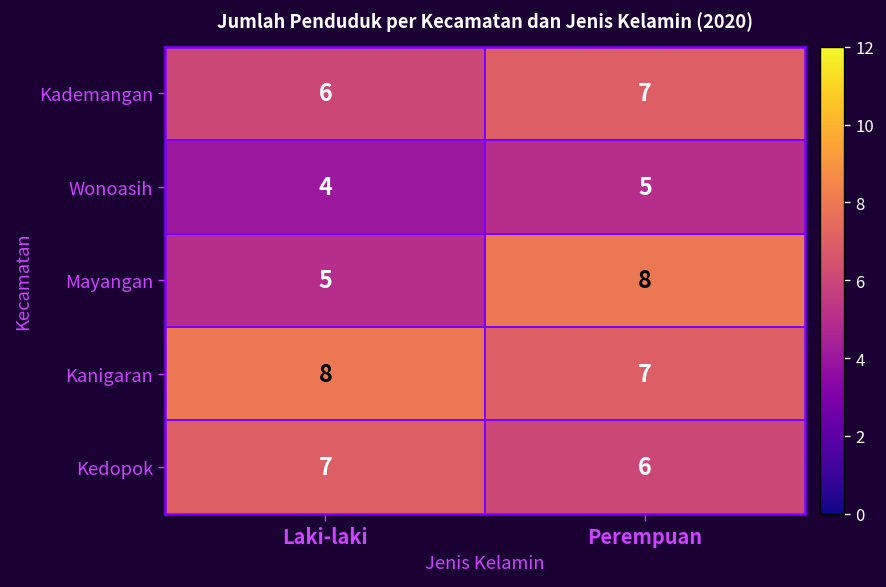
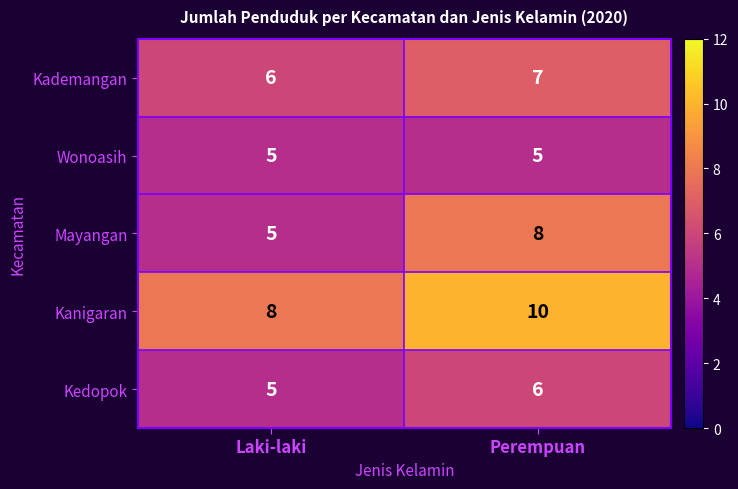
  {
    "Kademangan": {
      "Laki-laki": 6,
      "Perempuan": 7
    },
    "Wonoasih": {
-     "Laki-laki": 4,
+     "Laki-laki": 5,
      "Perempuan": 5
    },
    "Mayangan": {
      "Laki-laki": 5,
      "Perempuan": 8
    },
    "Kanigaran": {
      "Laki-laki": 8,
-     "Perempuan": 7
+     "Perempuan": 10
    },
    "Kedopok": {
-     "Laki-laki": 7,
+     "Laki-laki": 5,
      "Perempuan": 6
    }
  }
